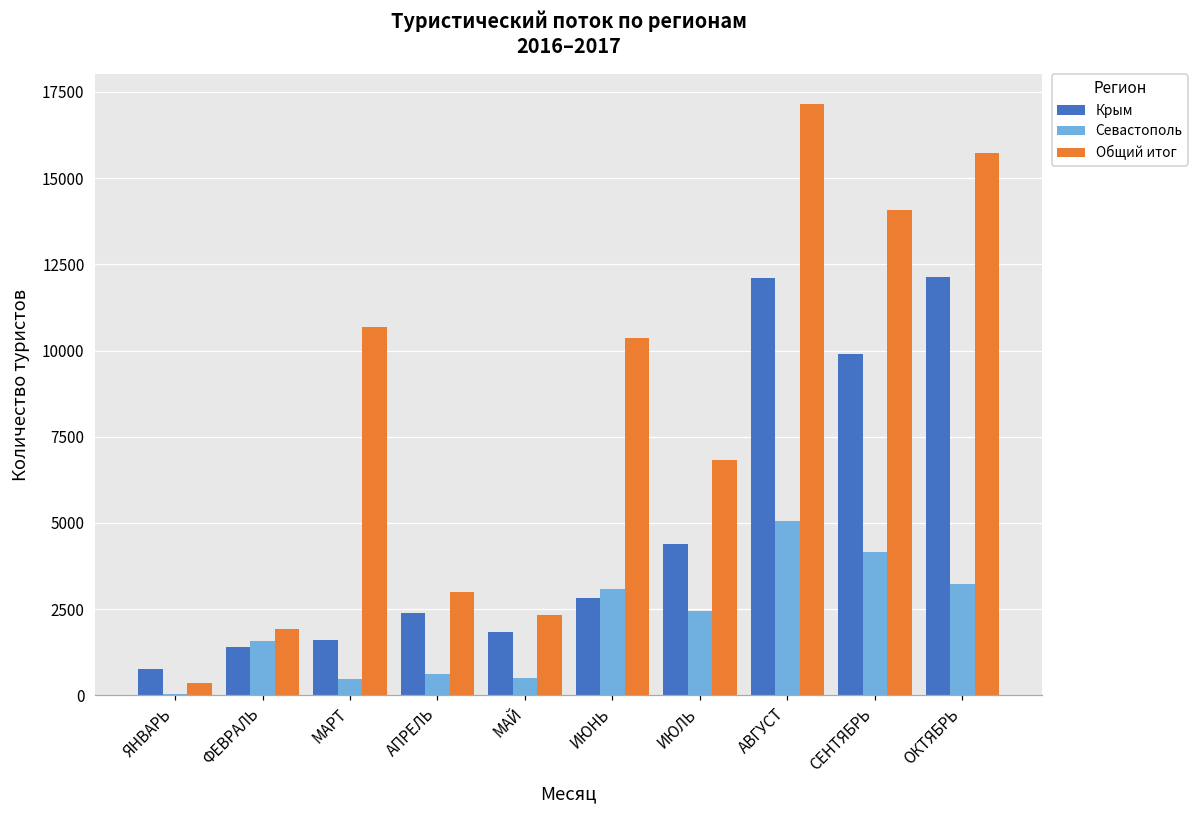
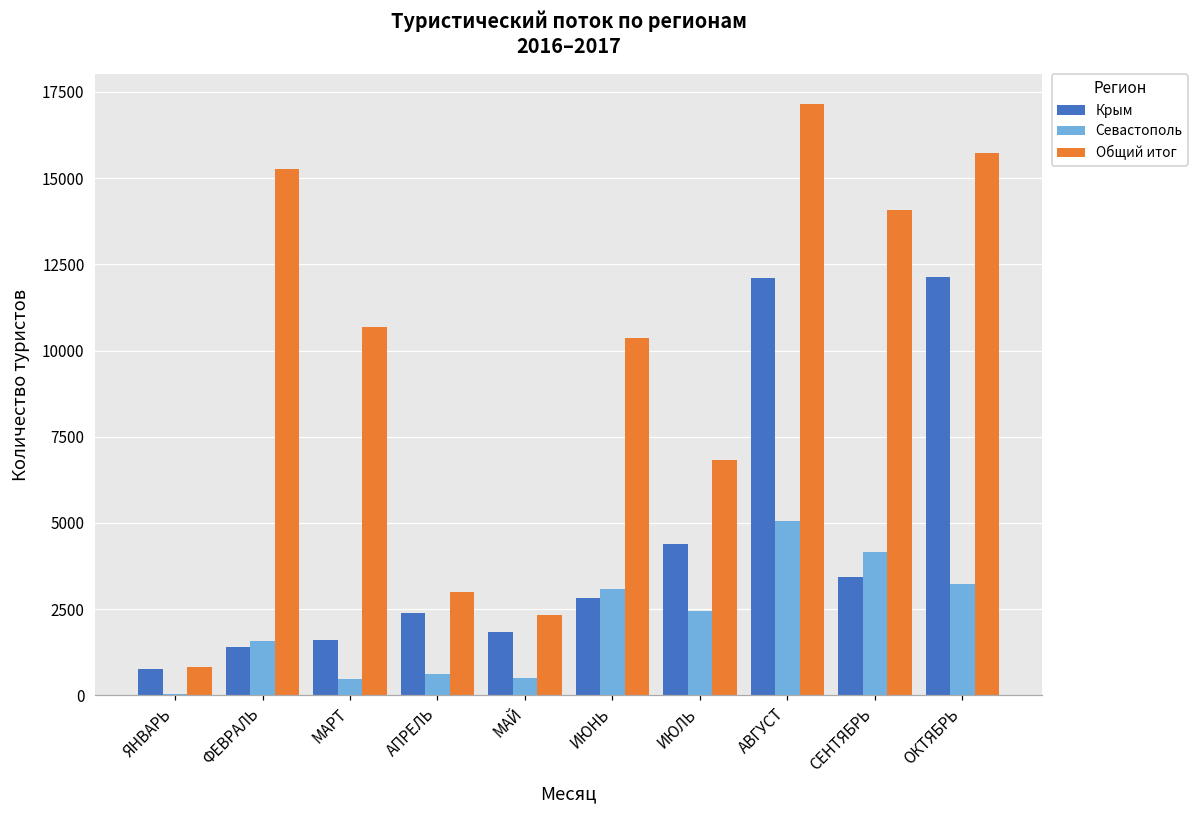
  {
    "Крым": {
      "ЯНВАРЬ": 800,
      "ФЕВРАЛЬ": 1400,
      "МАРТ": 1600,
      "АПРЕЛЬ": 2400,
      "МАЙ": 1800,
      "ИЮНЬ": 2800,
      "ИЮЛЬ": 4400,
      "АВГУСТ": 12100,
-     "СЕНТЯБРЬ": 9900,
+     "СЕНТЯБРЬ": 3400,
      "ОКТЯБРЬ": 12100
    },
    "Севастополь": {
      "ФЕВРАЛЬ": 1600,
      "МАРТ": 500,
      "АПРЕЛЬ": 600,
      "МАЙ": 500,
      "ИЮНЬ": 3100,
      "ИЮЛЬ": 2400,
      "АВГУСТ": 5000,
      "СЕНТЯБРЬ": 4200,
      "ОКТЯБРЬ": 3200
    },
    "Общий итог": {
-     "ЯНВАРЬ": 400,
-     "ФЕВРАЛЬ": 1900,
+     "ЯНВАРЬ": 800,
+     "ФЕВРАЛЬ": 15300,
      "МАРТ": 10700,
      "АПРЕЛЬ": 3000,
      "МАЙ": 2300,
      "ИЮНЬ": 10400,
      "ИЮЛЬ": 6800,
      "АВГУСТ": 17200,
      "СЕНТЯБРЬ": 14100,
      "ОКТЯБРЬ": 15700
    }
  }
